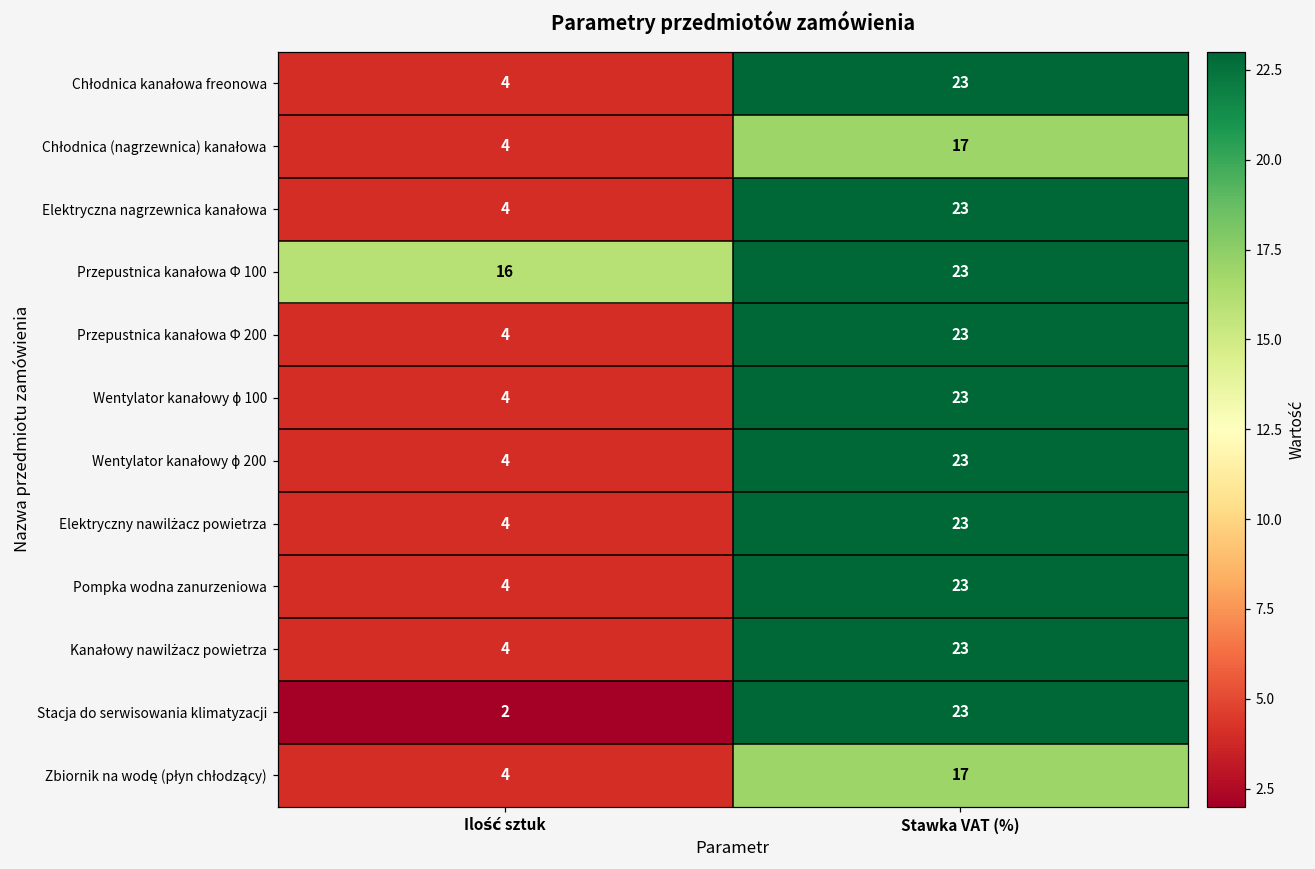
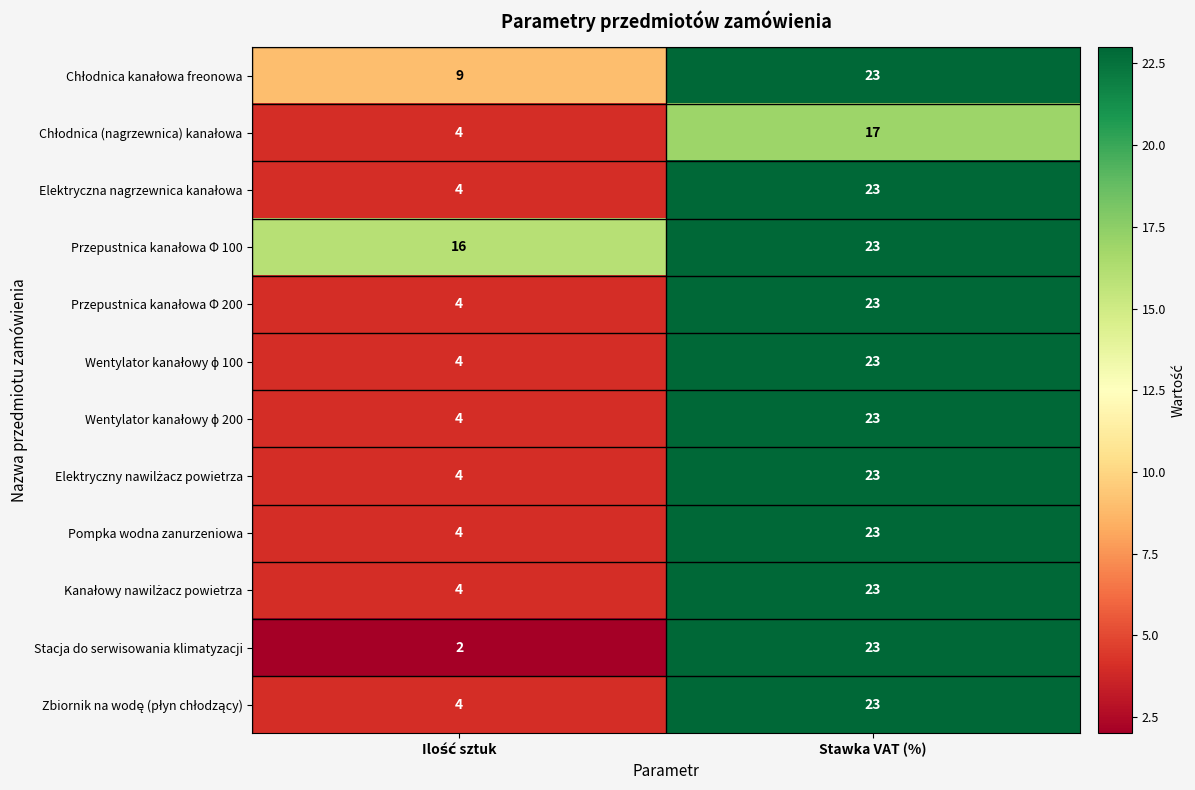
  {
    "Chłodnica kanałowa freonowa": {
-     "Ilość sztuk": 4,
+     "Ilość sztuk": 9,
      "Stawka VAT (%)": 23
    },
    "Chłodnica (nagrzewnica) kanałowa": {
      "Ilość sztuk": 4,
      "Stawka VAT (%)": 17
    },
    "Elektryczna nagrzewnica kanałowa": {
      "Ilość sztuk": 4,
      "Stawka VAT (%)": 23
    },
    "Przepustnica kanałowa Φ 100": {
      "Ilość sztuk": 16,
      "Stawka VAT (%)": 23
    },
    "Przepustnica kanałowa Φ 200": {
      "Ilość sztuk": 4,
      "Stawka VAT (%)": 23
    },
    "Wentylator kanałowy ϕ 100": {
      "Ilość sztuk": 4,
      "Stawka VAT (%)": 23
    },
    "Wentylator kanałowy ϕ 200": {
      "Ilość sztuk": 4,
      "Stawka VAT (%)": 23
    },
    "Elektryczny nawilżacz powietrza": {
      "Ilość sztuk": 4,
      "Stawka VAT (%)": 23
    },
    "Pompka wodna zanurzeniowa": {
      "Ilość sztuk": 4,
      "Stawka VAT (%)": 23
    },
    "Kanałowy nawilżacz powietrza": {
      "Ilość sztuk": 4,
      "Stawka VAT (%)": 23
    },
    "Stacja do serwisowania klimatyzacji": {
      "Ilość sztuk": 2,
      "Stawka VAT (%)": 23
    },
    "Zbiornik na wodę (płyn chłodzący)": {
      "Ilość sztuk": 4,
-     "Stawka VAT (%)": 17
+     "Stawka VAT (%)": 23
    }
  }
